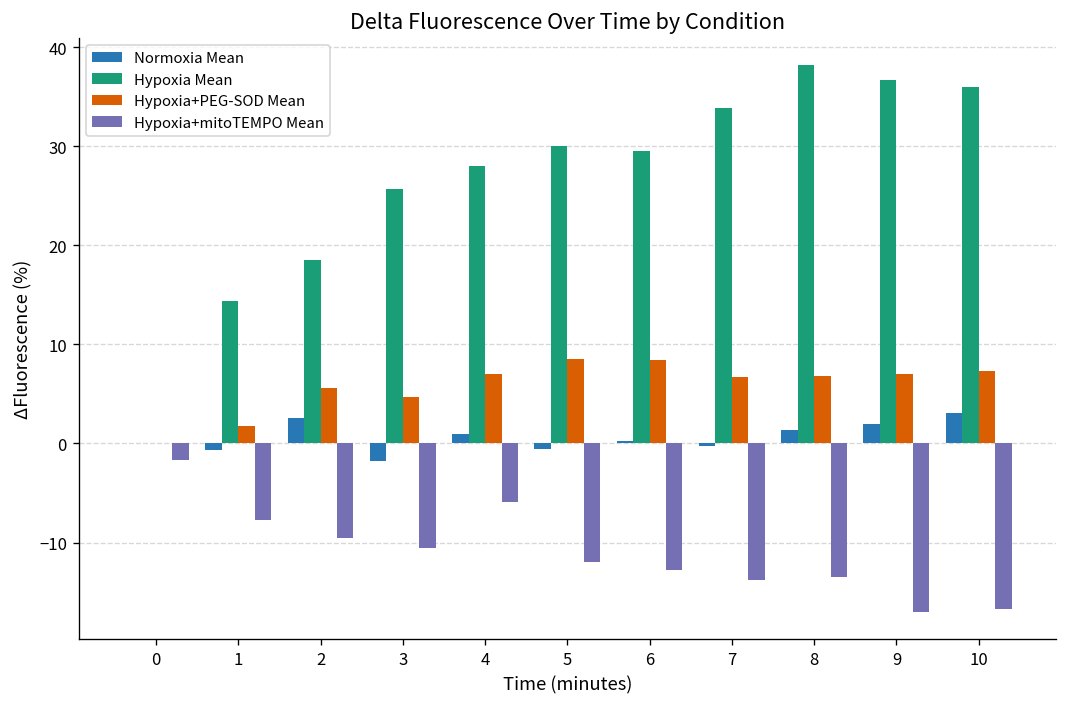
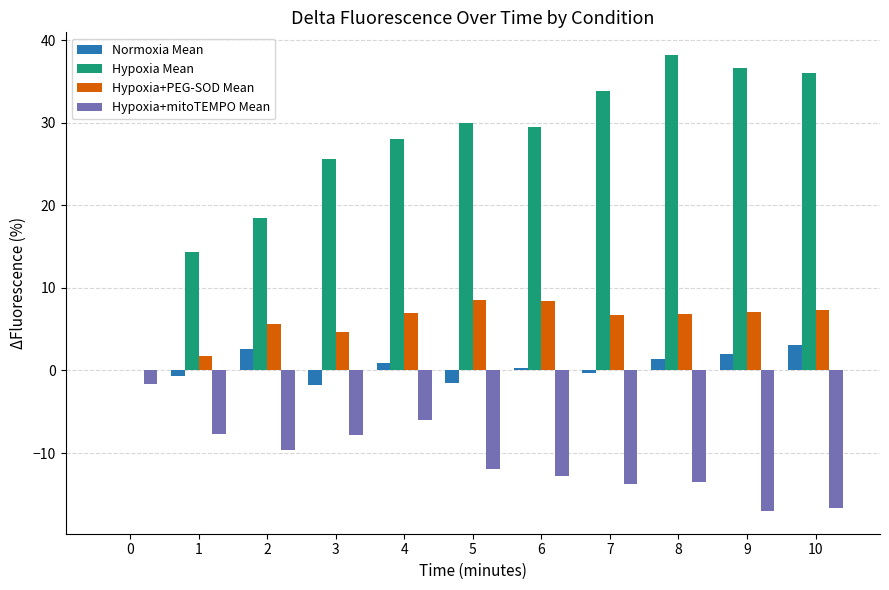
  {
    "Normoxia Mean": {
      "0": 0,
      "1": -1,
      "2": 3,
      "3": -2,
      "4": 1,
-     "5": -1,
+     "5": -2,
      "8": 1,
      "9": 2,
      "10": 3
    },
    "Hypoxia Mean": {
      "0": 0,
      "1": 14,
      "2": 18,
      "3": 26,
      "4": 28,
      "5": 30,
      "6": 29,
      "7": 34,
      "8": 38,
      "9": 37,
      "10": 36
    },
    "Hypoxia+PEG-SOD Mean": {
      "0": 0,
      "1": 2,
      "2": 6,
      "3": 5,
      "4": 7,
      "5": 9,
      "6": 8,
      "7": 7,
      "8": 7,
      "9": 7,
      "10": 7
    },
    "Hypoxia+mitoTEMPO Mean": {
      "0": -2,
      "1": -8,
      "2": -10,
-     "3": -11,
+     "3": -8,
      "4": -6,
      "5": -12,
      "6": -13,
      "7": -14,
      "8": -13,
      "9": -17,
      "10": -17
    }
  }
